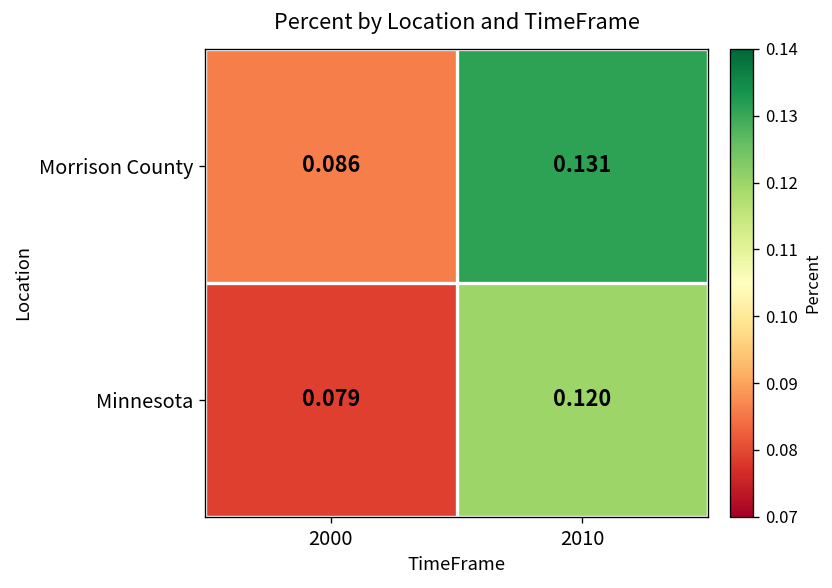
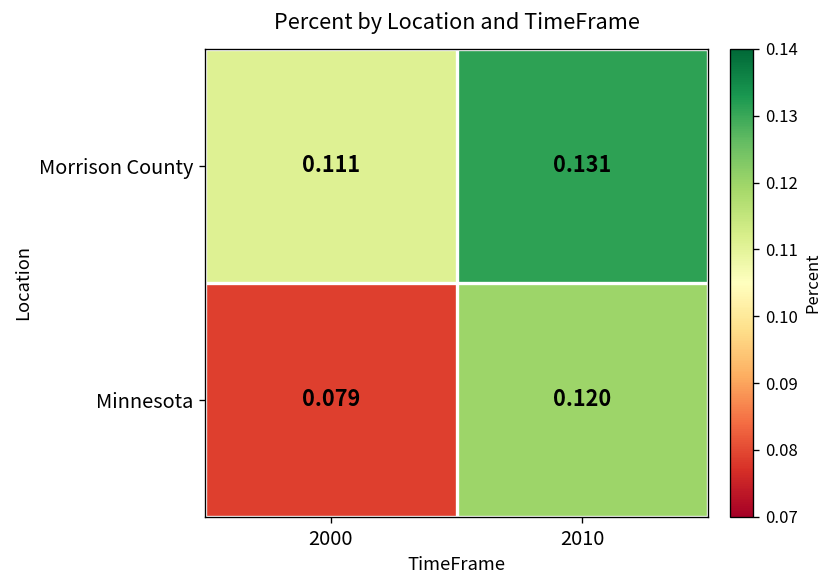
  {
    "Morrison County": {
-     "2000": 0.086,
+     "2000": 0.111,
      "2010": 0.131
    },
    "Minnesota": {
      "2000": 0.079,
      "2010": 0.120
    }
  }
